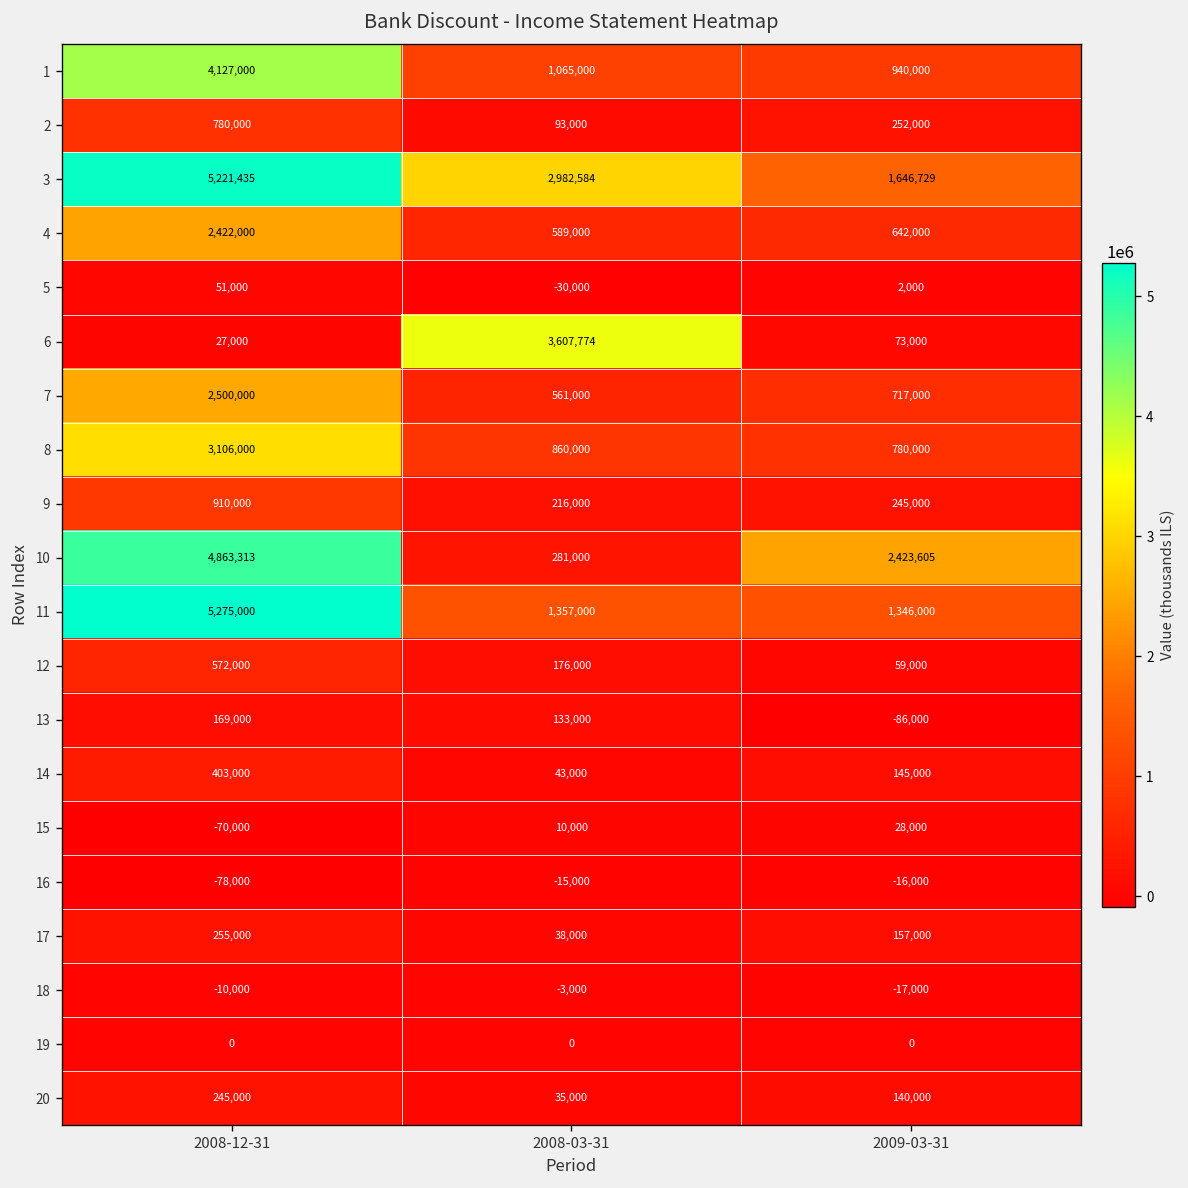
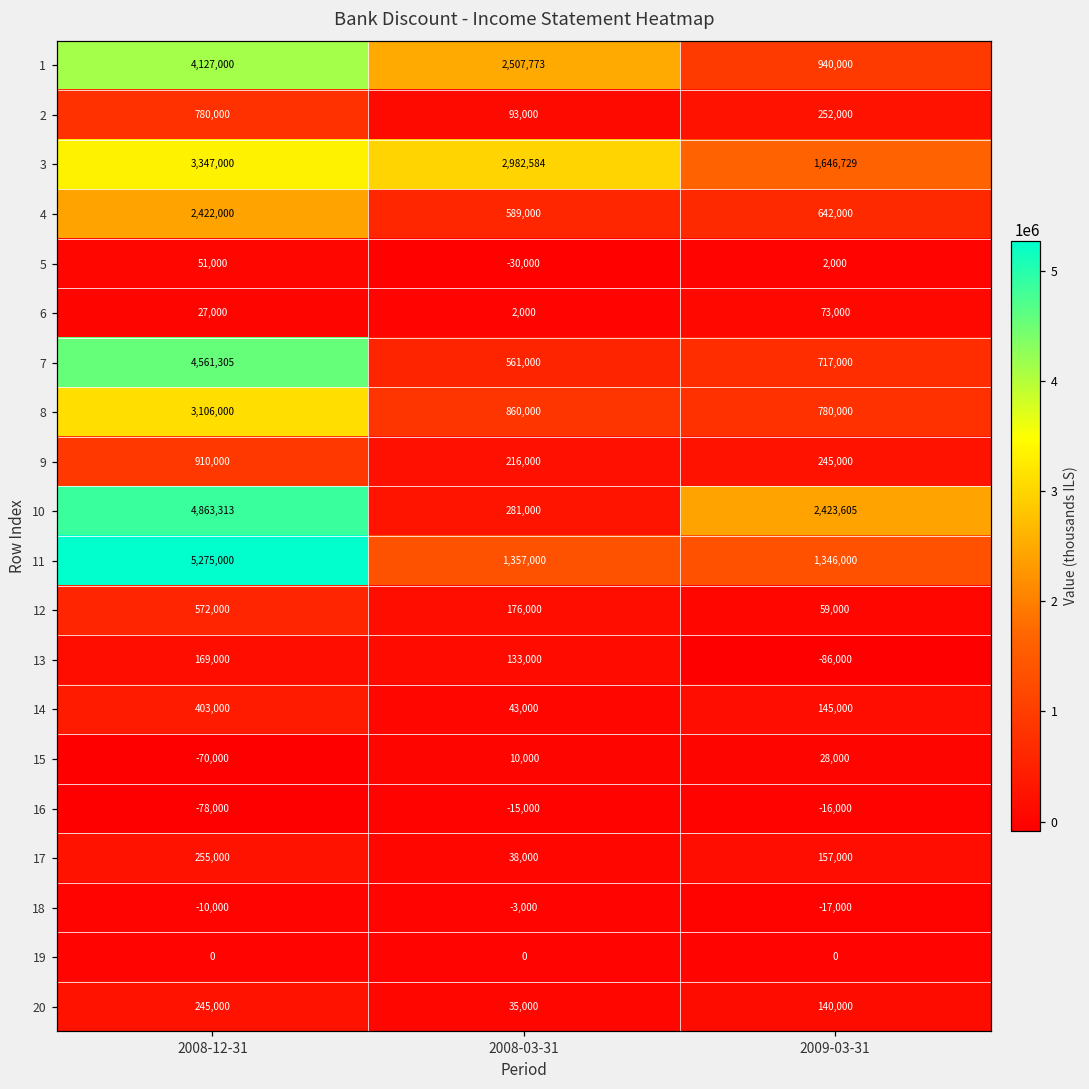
  {
    "1": {
      "2008-12-31": "4,127,000",
-     "2008-03-31": "1,065,000",
+     "2008-03-31": "2,507,773",
      "2009-03-31": "940,000"
    },
    "2": {
      "2008-12-31": "780,000",
      "2008-03-31": "93,000",
      "2009-03-31": "252,000"
    },
    "3": {
-     "2008-12-31": "5,221,435",
+     "2008-12-31": "3,347,000",
      "2008-03-31": "2,982,584",
      "2009-03-31": "1,646,729"
    },
    "4": {
      "2008-12-31": "2,422,000",
      "2008-03-31": "589,000",
      "2009-03-31": "642,000"
    },
    "5": {
      "2008-12-31": "51,000",
      "2008-03-31": "-30,000",
      "2009-03-31": "2,000"
    },
    "6": {
      "2008-12-31": "27,000",
-     "2008-03-31": "3,607,774",
+     "2008-03-31": "2,000",
      "2009-03-31": "73,000"
    },
    "7": {
-     "2008-12-31": "2,500,000",
+     "2008-12-31": "4,561,305",
      "2008-03-31": "561,000",
      "2009-03-31": "717,000"
    },
    "8": {
      "2008-12-31": "3,106,000",
      "2008-03-31": "860,000",
      "2009-03-31": "780,000"
    },
    "9": {
      "2008-12-31": "910,000",
      "2008-03-31": "216,000",
      "2009-03-31": "245,000"
    },
    "10": {
      "2008-12-31": "4,863,313",
      "2008-03-31": "281,000",
      "2009-03-31": "2,423,605"
    },
    "11": {
      "2008-12-31": "5,275,000",
      "2008-03-31": "1,357,000",
      "2009-03-31": "1,346,000"
    },
    "12": {
      "2008-12-31": "572,000",
      "2008-03-31": "176,000",
      "2009-03-31": "59,000"
    },
    "13": {
      "2008-12-31": "169,000",
      "2008-03-31": "133,000",
      "2009-03-31": "-86,000"
    },
    "14": {
      "2008-12-31": "403,000",
      "2008-03-31": "43,000",
      "2009-03-31": "145,000"
    },
    "15": {
      "2008-12-31": "-70,000",
      "2008-03-31": "10,000",
      "2009-03-31": "28,000"
    },
    "16": {
      "2008-12-31": "-78,000",
      "2008-03-31": "-15,000",
      "2009-03-31": "-16,000"
    },
    "17": {
      "2008-12-31": "255,000",
      "2008-03-31": "38,000",
      "2009-03-31": "157,000"
    },
    "18": {
      "2008-12-31": "-10,000",
      "2008-03-31": "-3,000",
      "2009-03-31": "-17,000"
    },
    "19": {
      "2008-12-31": "0",
      "2008-03-31": "0",
      "2009-03-31": "0"
    },
    "20": {
      "2008-12-31": "245,000",
      "2008-03-31": "35,000",
      "2009-03-31": "140,000"
    }
  }
